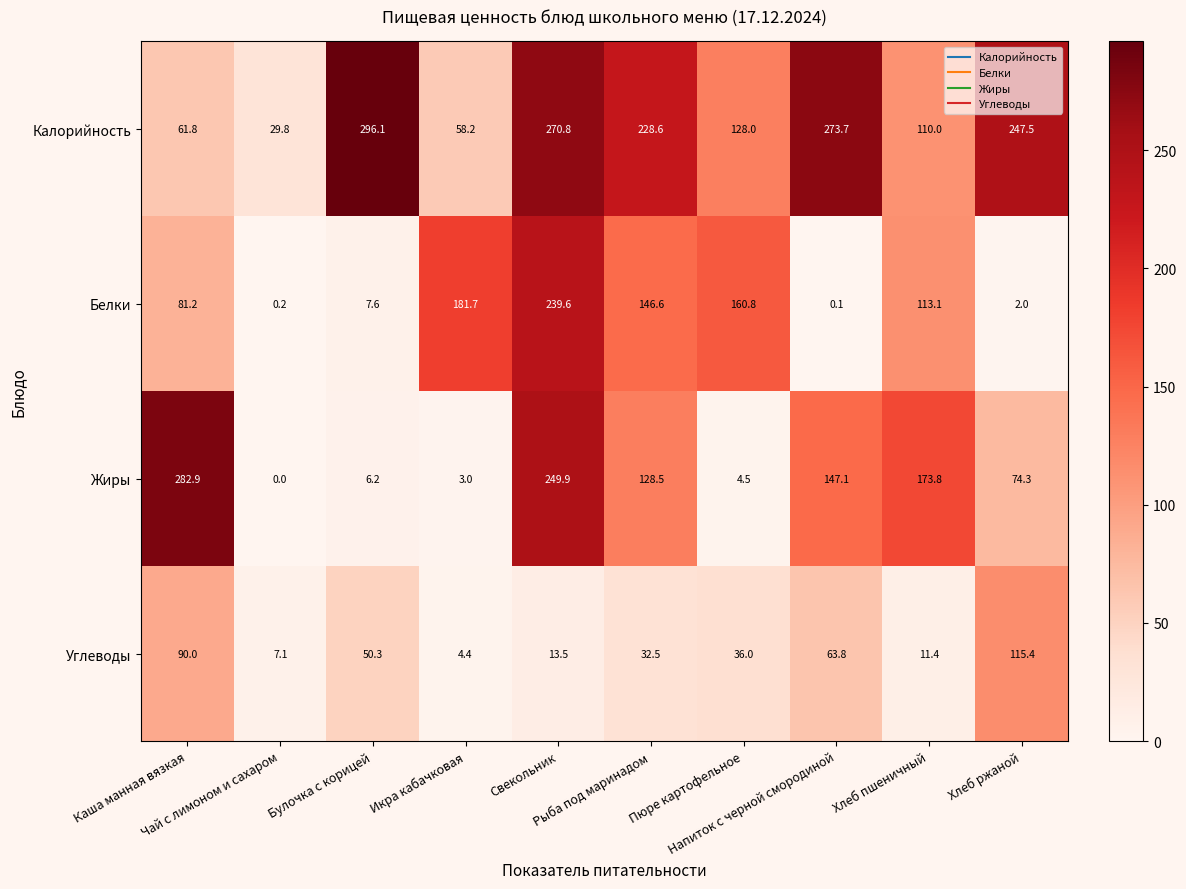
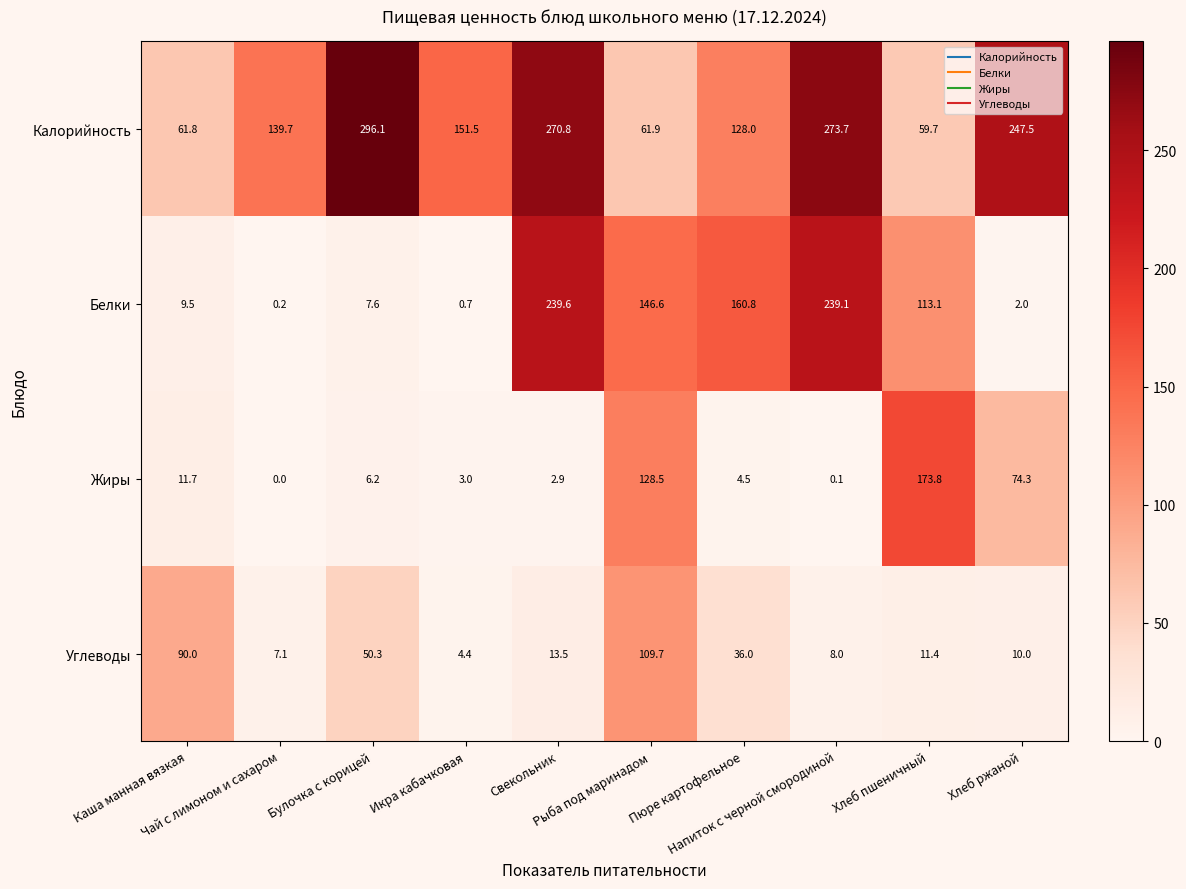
  {
    "Калорийность": {
      "Каша манная вязкая": 61.8,
-     "Чай с лимоном и сахаром": 29.8,
+     "Чай с лимоном и сахаром": 139.7,
      "Булочка с корицей": 296.1,
-     "Икра кабачковая": 58.2,
+     "Икра кабачковая": 151.5,
      "Свекольник": 270.8,
-     "Рыба под маринадом": 228.6,
+     "Рыба под маринадом": 61.9,
      "Пюре картофельное": 128.0,
      "Напиток с черной смородиной": 273.7,
-     "Хлеб пшеничный": 110.0,
+     "Хлеб пшеничный": 59.7,
      "Хлеб ржаной": 247.5
    },
    "Белки": {
-     "Каша манная вязкая": 81.2,
+     "Каша манная вязкая": 9.5,
      "Чай с лимоном и сахаром": 0.2,
      "Булочка с корицей": 7.6,
-     "Икра кабачковая": 181.7,
+     "Икра кабачковая": 0.7,
      "Свекольник": 239.6,
      "Рыба под маринадом": 146.6,
      "Пюре картофельное": 160.8,
-     "Напиток с черной смородиной": 0.1,
+     "Напиток с черной смородиной": 239.1,
      "Хлеб пшеничный": 113.1,
      "Хлеб ржаной": 2.0
    },
    "Жиры": {
-     "Каша манная вязкая": 282.9,
+     "Каша манная вязкая": 11.7,
      "Чай с лимоном и сахаром": 0.0,
      "Булочка с корицей": 6.2,
      "Икра кабачковая": 3.0,
-     "Свекольник": 249.9,
+     "Свекольник": 2.9,
      "Рыба под маринадом": 128.5,
      "Пюре картофельное": 4.5,
-     "Напиток с черной смородиной": 147.1,
+     "Напиток с черной смородиной": 0.1,
      "Хлеб пшеничный": 173.8,
      "Хлеб ржаной": 74.3
    },
    "Углеводы": {
      "Каша манная вязкая": 90.0,
      "Чай с лимоном и сахаром": 7.1,
      "Булочка с корицей": 50.3,
      "Икра кабачковая": 4.4,
      "Свекольник": 13.5,
-     "Рыба под маринадом": 32.5,
+     "Рыба под маринадом": 109.7,
      "Пюре картофельное": 36.0,
-     "Напиток с черной смородиной": 63.8,
+     "Напиток с черной смородиной": 8.0,
      "Хлеб пшеничный": 11.4,
-     "Хлеб ржаной": 115.4
+     "Хлеб ржаной": 10.0
    }
  }
